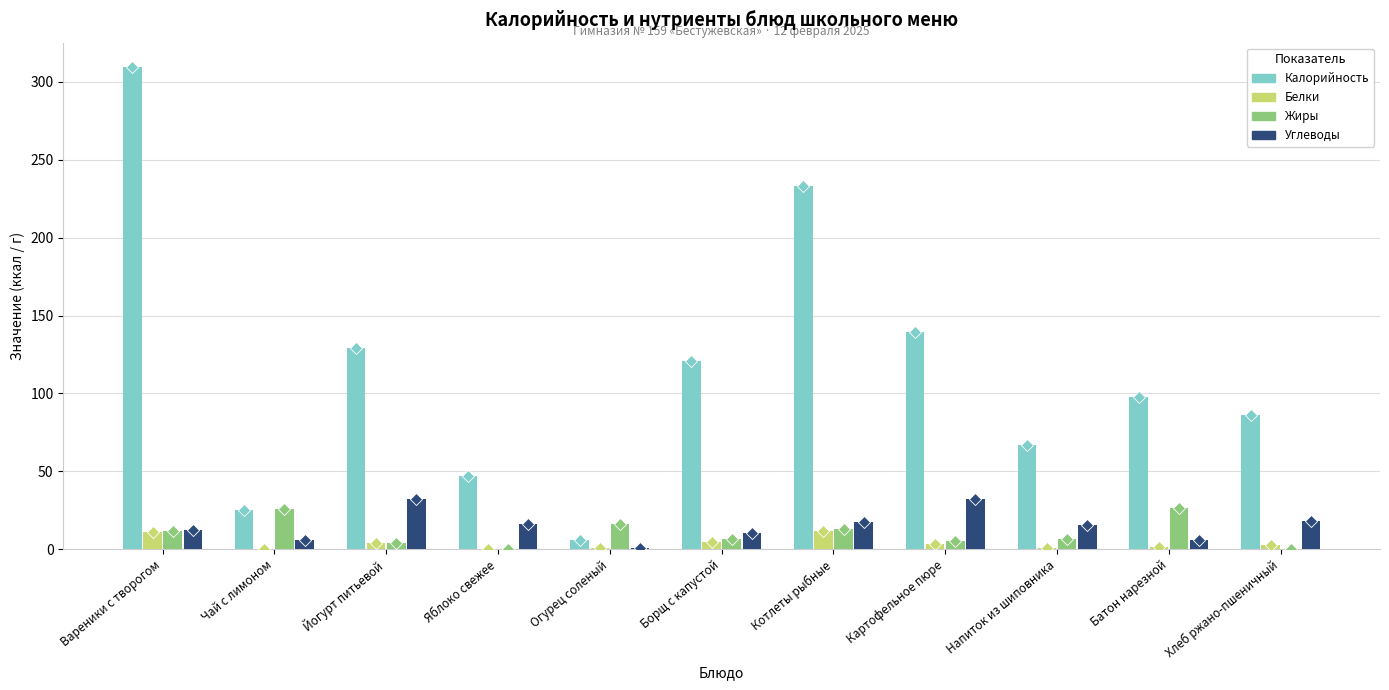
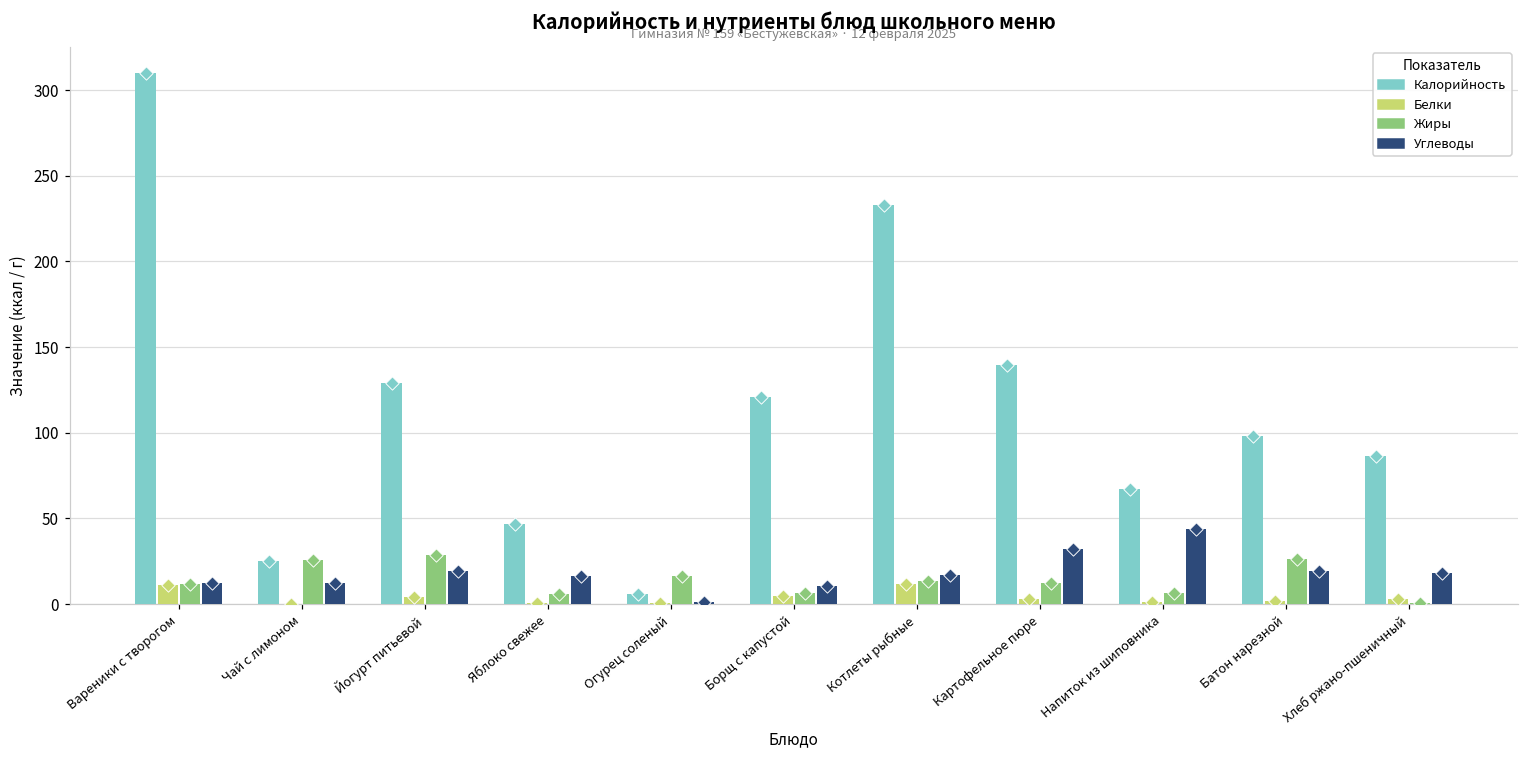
  {
    "Жиры": {
      "Вареники с творогом": 12,
      "Чай с лимоном": 26,
-     "Йогурт питьевой": 4,
-     "Яблоко свежее": 0,
+     "Йогурт питьевой": 29,
+     "Яблоко свежее": 6,
      "Огурец соленый": 16,
      "Борщ с капустой": 7,
      "Котлеты рыбные": 13,
-     "Картофельное пюре": 5,
+     "Картофельное пюре": 12,
      "Напиток из шиповника": 6,
      "Батон нарезной": 27
    },
    "Углеводы": {
      "Вареники с творогом": 12,
-     "Чай с лимоном": 6,
-     "Йогурт питьевой": 32,
+     "Чай с лимоном": 12,
+     "Йогурт питьевой": 20,
      "Яблоко свежее": 16,
      "Борщ с капустой": 10,
      "Котлеты рыбные": 17,
      "Картофельное пюре": 32,
-     "Напиток из шиповника": 16,
-     "Батон нарезной": 6,
+     "Напиток из шиповника": 44,
+     "Батон нарезной": 20,
      "Хлеб ржано-пшеничный": 18
    }
  }
